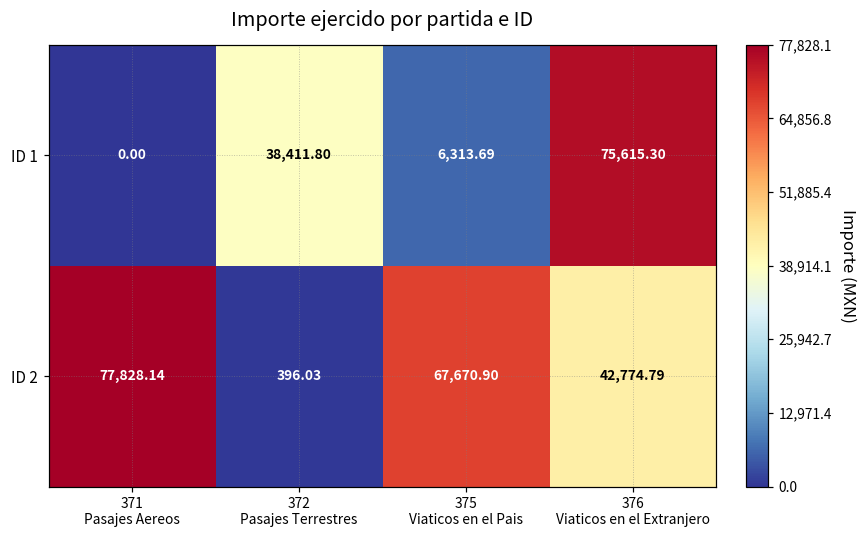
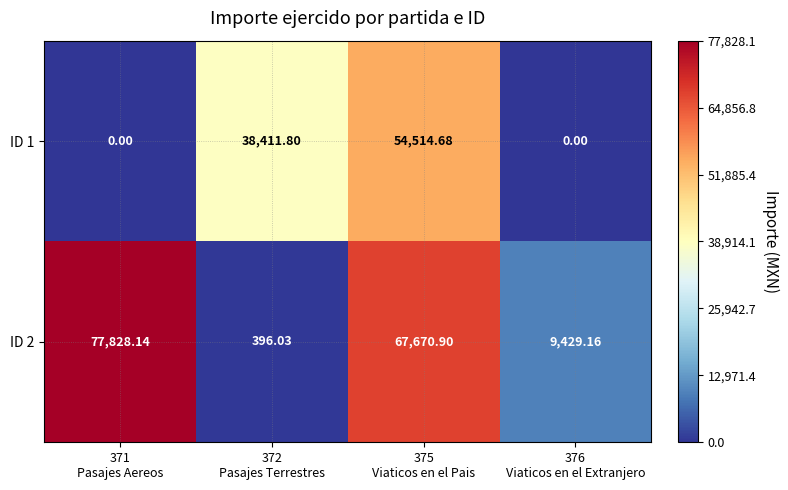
  {
    "ID 1": {
      "371 Pasajes Aereos": "0.00",
      "372 Pasajes Terrestres": "38,411.80",
-     "375 Viaticos en el Pais": "6,313.69",
-     "376 Viaticos en el Extranjero": "75,615.30"
+     "375 Viaticos en el Pais": "54,514.68",
+     "376 Viaticos en el Extranjero": "0.00"
    },
    "ID 2": {
      "371 Pasajes Aereos": "77,828.14",
      "372 Pasajes Terrestres": "396.03",
      "375 Viaticos en el Pais": "67,670.90",
-     "376 Viaticos en el Extranjero": "42,774.79"
+     "376 Viaticos en el Extranjero": "9,429.16"
    }
  }
